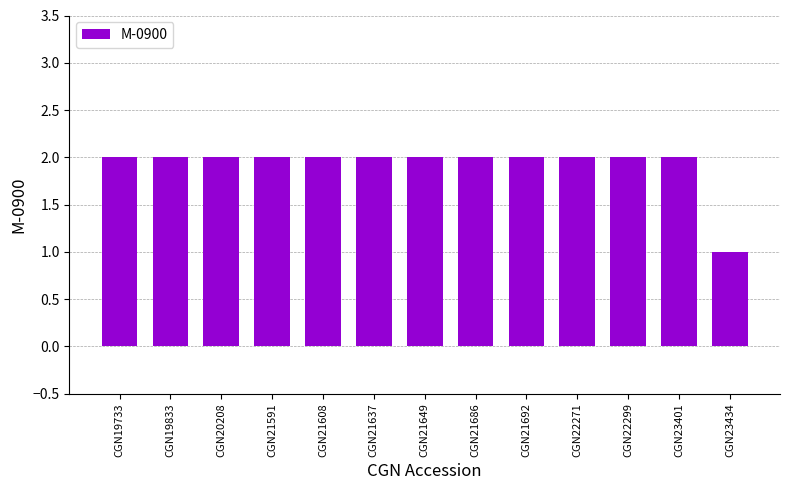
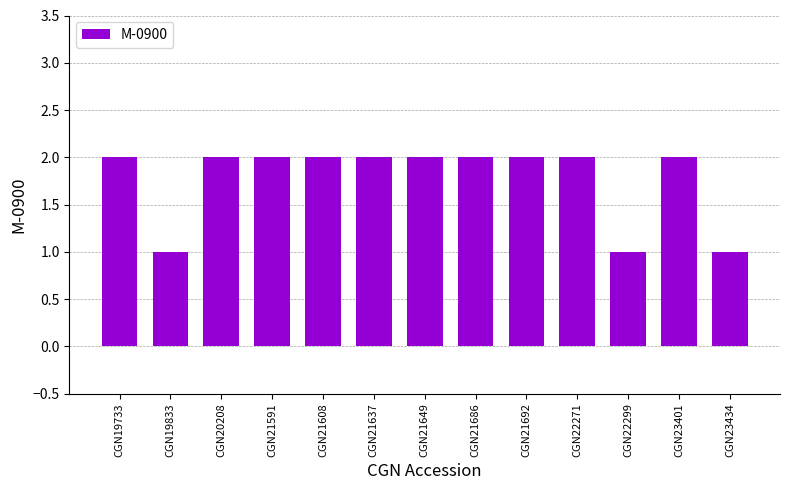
  {
    "CGN19733": 2,
-   "CGN19833": 2,
+   "CGN19833": 1,
    "CGN20208": 2,
    "CGN21591": 2,
    "CGN21608": 2,
    "CGN21637": 2,
    "CGN21649": 2,
    "CGN21686": 2,
    "CGN21692": 2,
    "CGN22271": 2,
-   "CGN22299": 2,
+   "CGN22299": 1,
    "CGN23401": 2,
    "CGN23434": 1
  }
